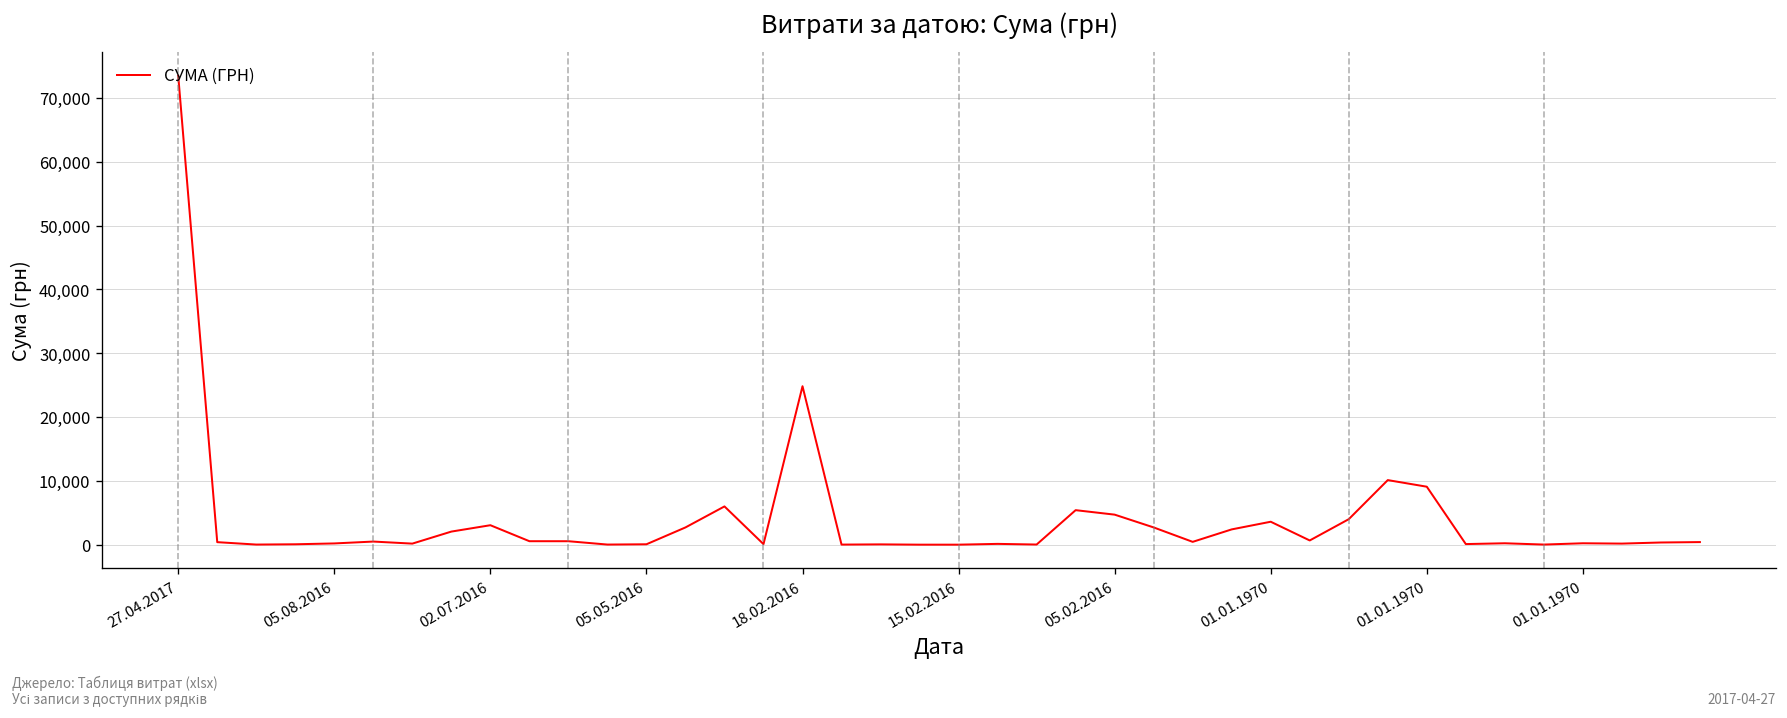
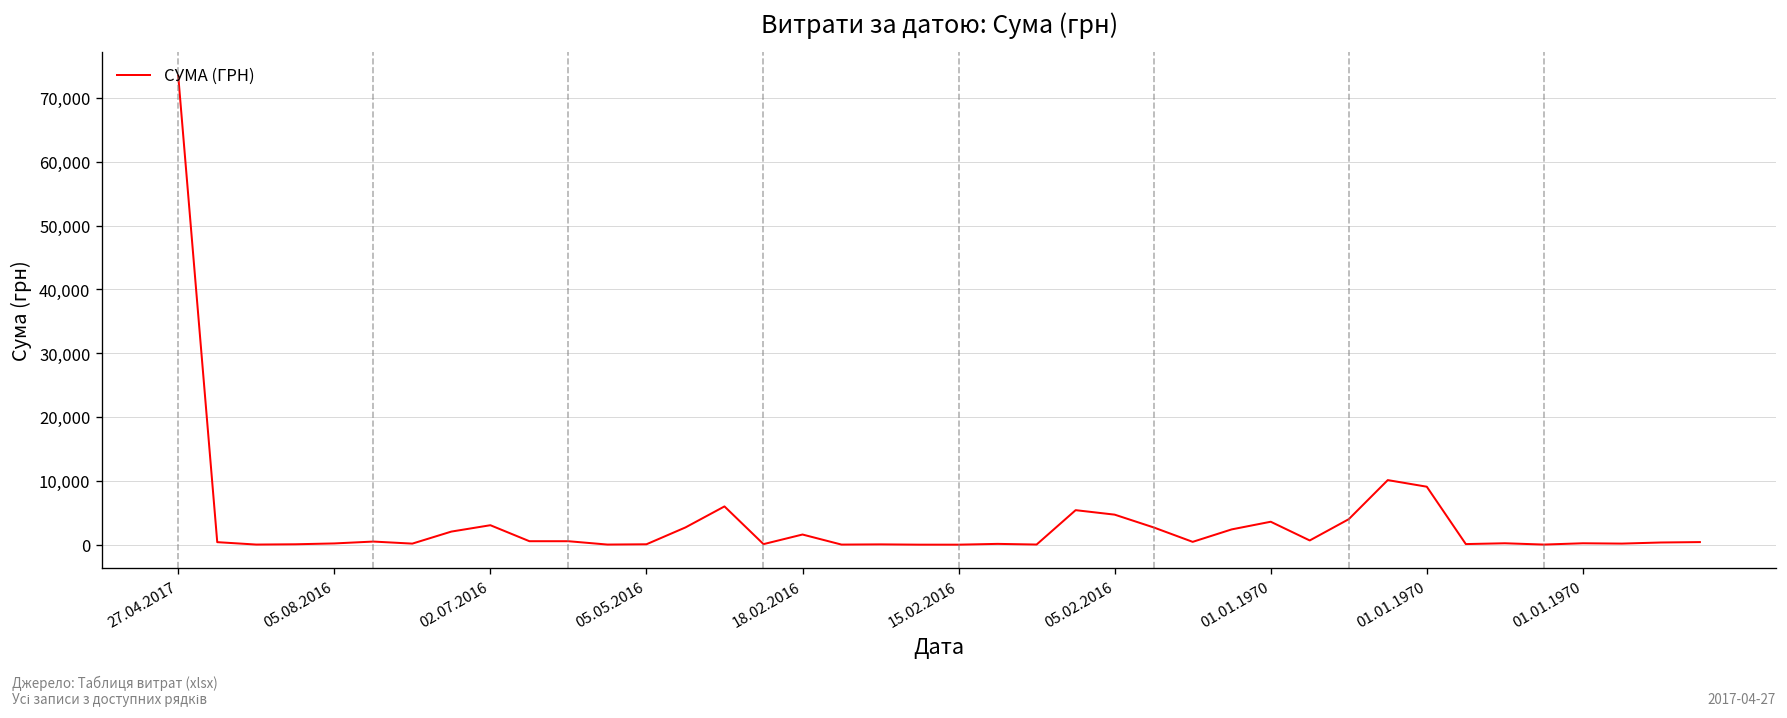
  {
    "27.04.2017": "73,000",
    "05.08.2016": "0",
    "02.07.2016": "3,000",
-   "18.02.2016": "25,000"
+   "18.02.2016": "2,000"
  }
